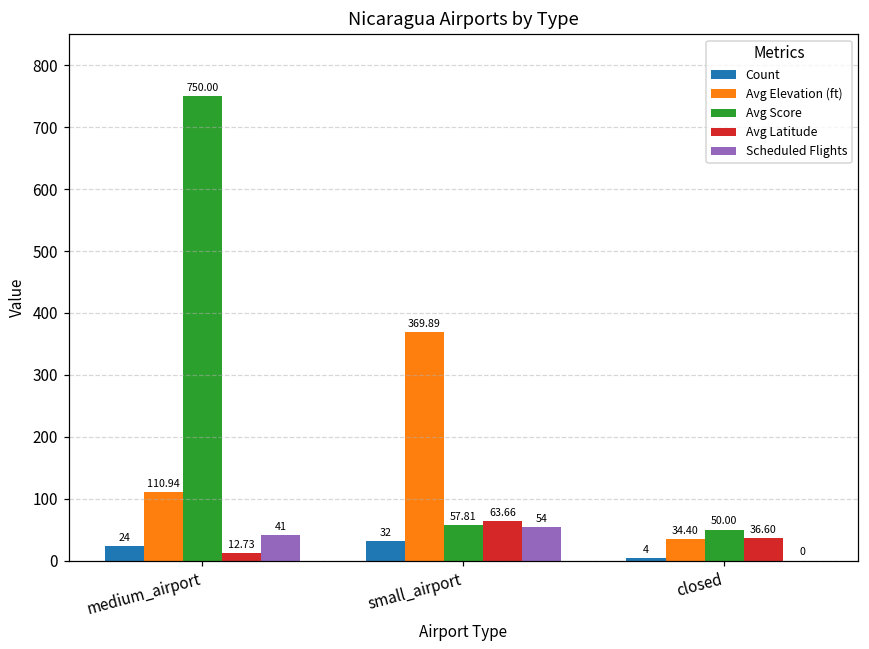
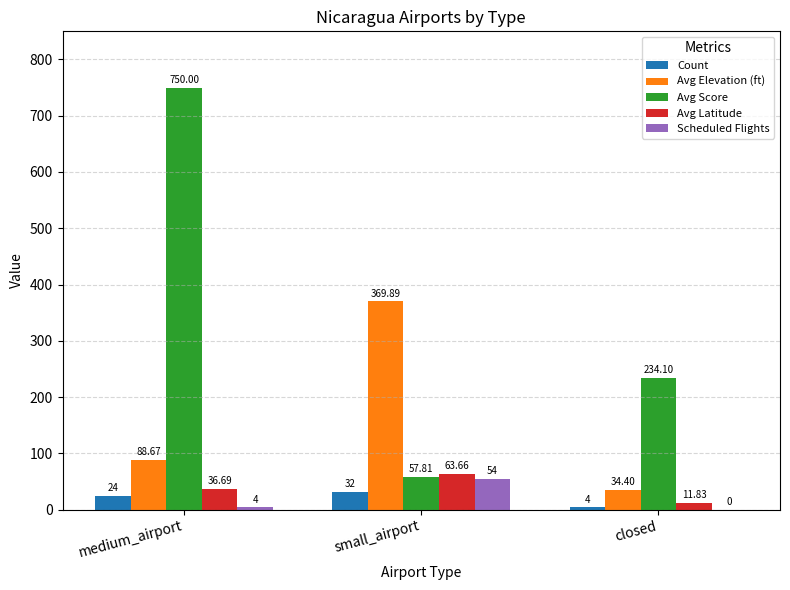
  {
    "Count": {
      "medium_airport": 24,
      "small_airport": 32,
      "closed": 4
    },
    "Avg Elevation (ft)": {
-     "medium_airport": 110.94,
+     "medium_airport": 88.67,
      "small_airport": 369.89,
      "closed": 34.40
    },
    "Avg Score": {
      "medium_airport": 750.00,
      "small_airport": 57.81,
-     "closed": 50.00
+     "closed": 234.10
    },
    "Avg Latitude": {
-     "medium_airport": 12.73,
+     "medium_airport": 36.69,
      "small_airport": 63.66,
-     "closed": 36.60
+     "closed": 11.83
    },
    "Scheduled Flights": {
-     "medium_airport": 41,
+     "medium_airport": 4,
      "small_airport": 54,
      "closed": 0
    }
  }
